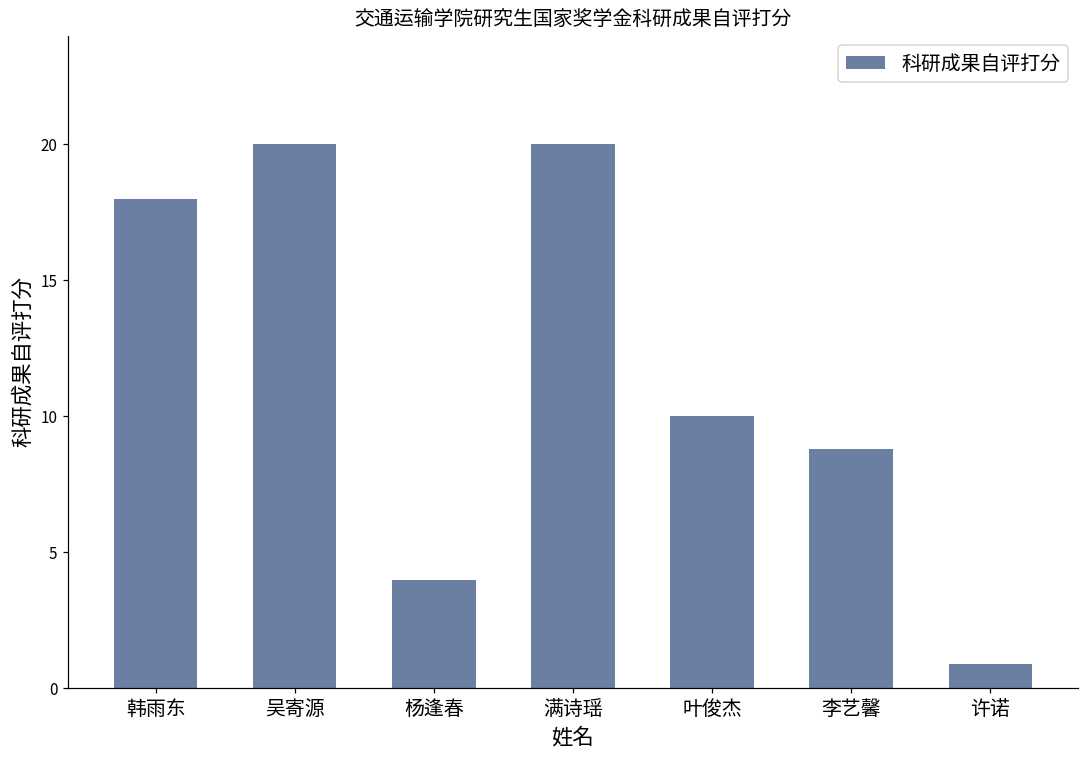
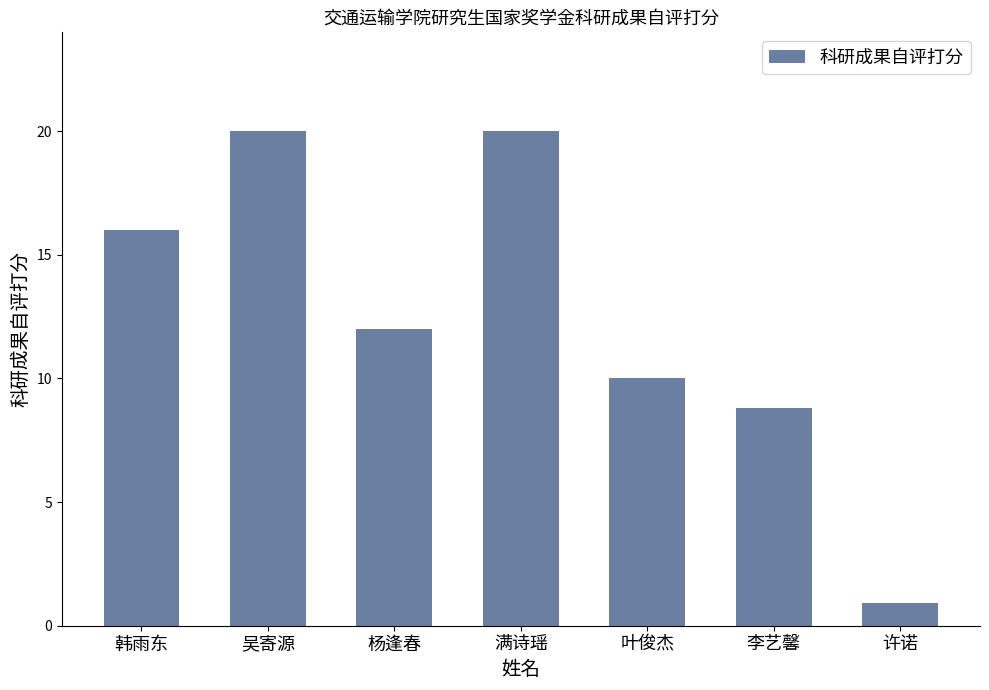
  {
-   "韩雨东": 18,
+   "韩雨东": 16,
    "吴寄源": 20,
-   "杨逢春": 4,
+   "杨逢春": 12,
    "满诗瑶": 20,
    "叶俊杰": 10,
    "李艺馨": 8.8,
    "许诺": 1
  }
